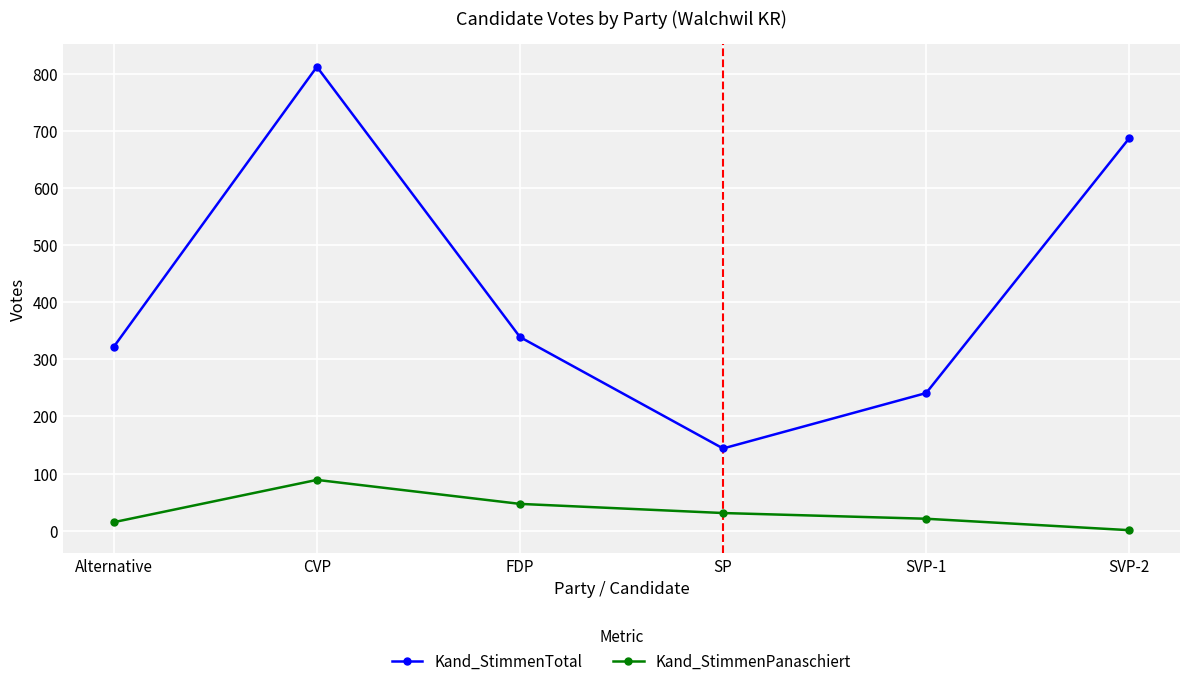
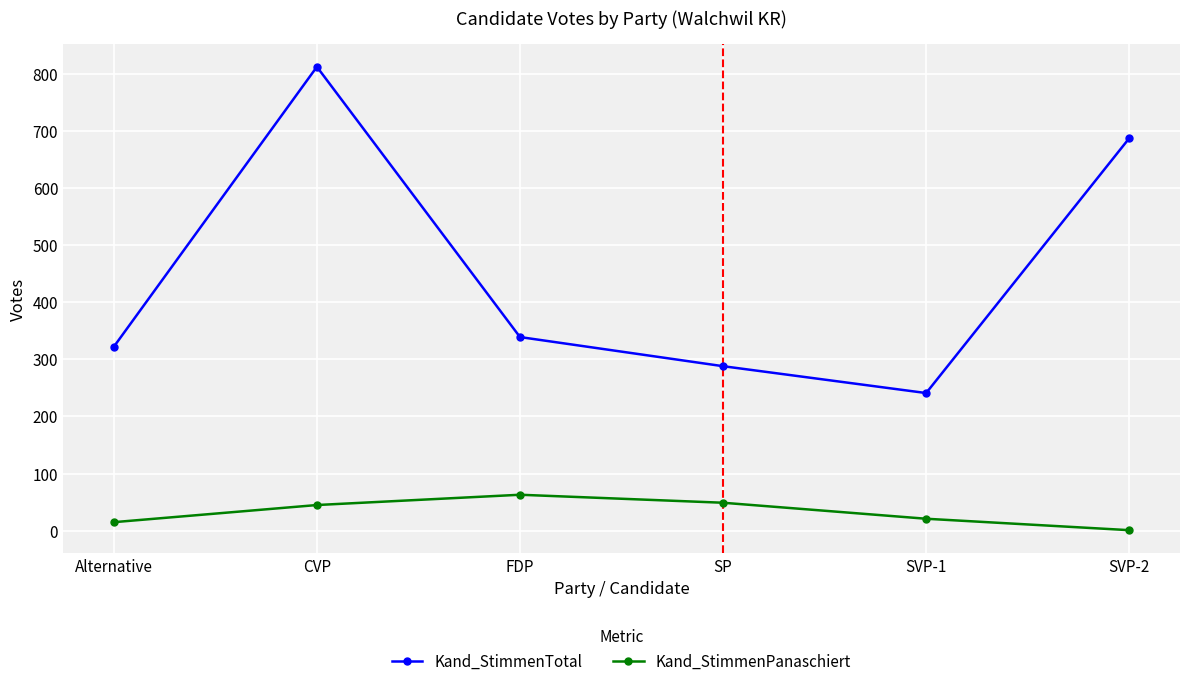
  {
    "Kand_StimmenTotal": {
      "Alternative": 320,
      "CVP": 810,
      "FDP": 340,
-     "SP": 140,
+     "SP": 290,
      "SVP-1": 240,
      "SVP-2": 690
    },
    "Kand_StimmenPanaschiert": {
      "Alternative": 20,
-     "CVP": 90,
-     "FDP": 50,
-     "SP": 30,
+     "CVP": 50,
+     "FDP": 60,
+     "SP": 50,
      "SVP-1": 20,
      "SVP-2": 0
    }
  }
